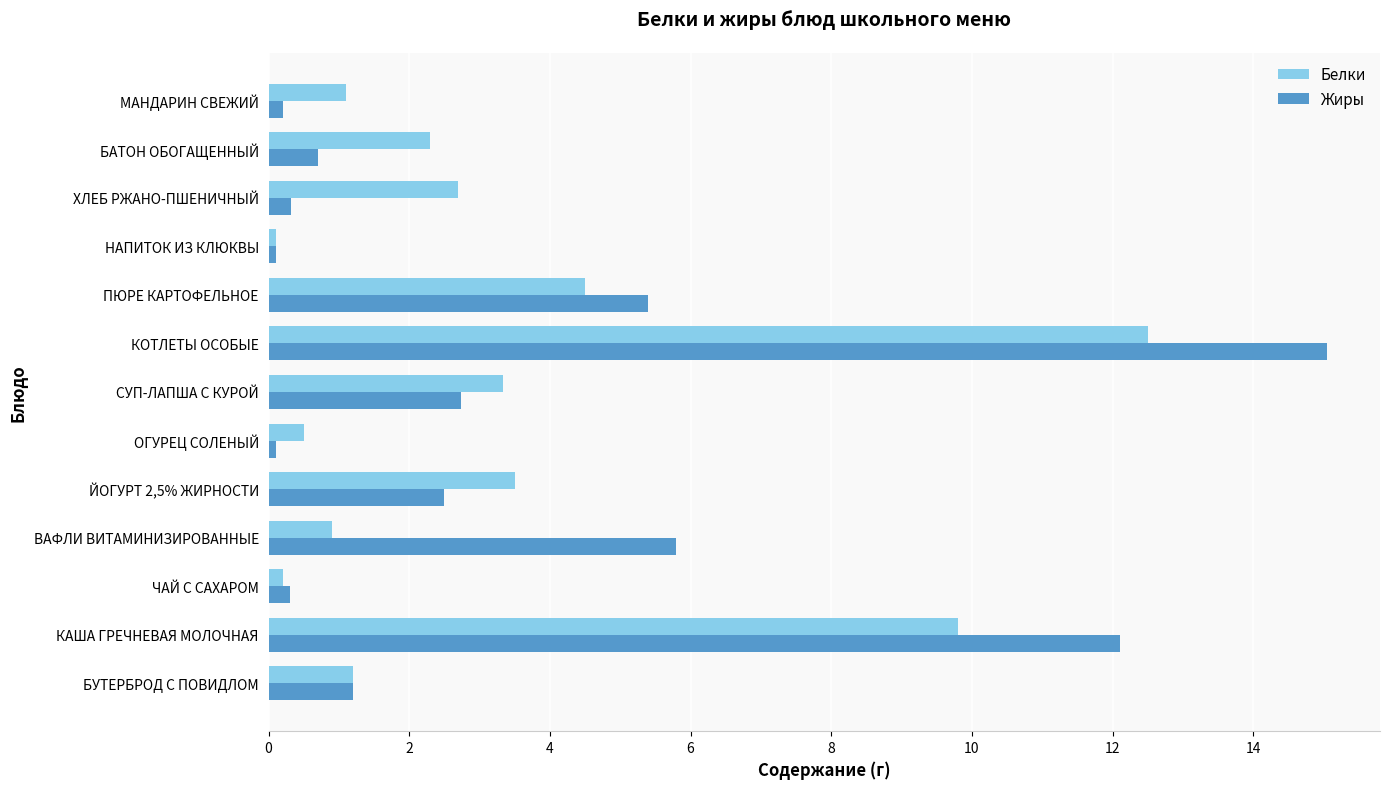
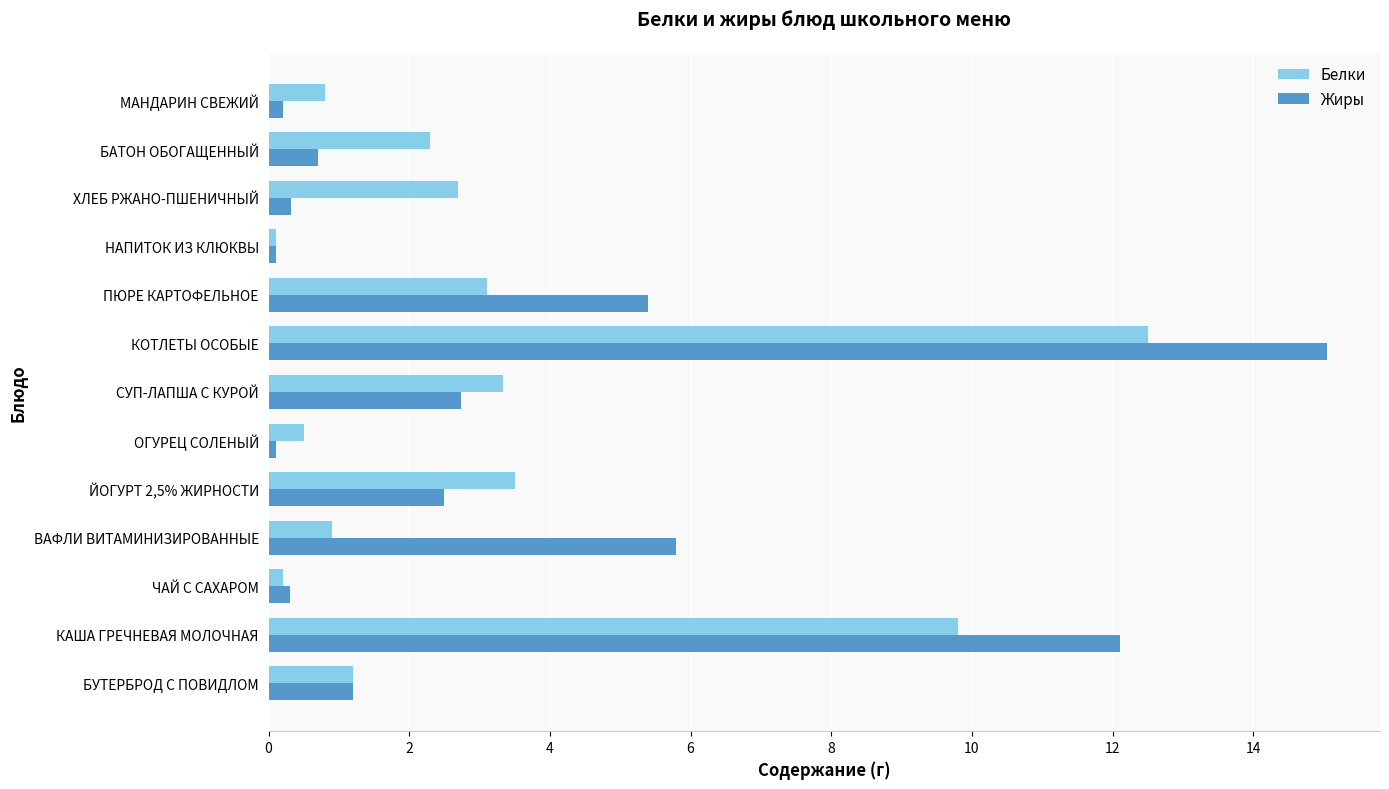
  {
    "Белки": {
-     "МАНДАРИН СВЕЖИЙ": 1.1,
+     "МАНДАРИН СВЕЖИЙ": 0.8,
      "БАТОН ОБОГАЩЕННЫЙ": 2.3,
      "ХЛЕБ РЖАНО-ПШЕНИЧНЫЙ": 2.7,
      "НАПИТОК ИЗ КЛЮКВЫ": 0.1,
-     "ПЮРЕ КАРТОФЕЛЬНОЕ": 4.5,
+     "ПЮРЕ КАРТОФЕЛЬНОЕ": 3.1,
      "КОТЛЕТЫ ОСОБЫЕ": 12.5,
      "СУП-ЛАПША С КУРОЙ": 3.3,
      "ОГУРЕЦ СОЛЕНЫЙ": 0.5,
      "ЙОГУРТ 2,5% ЖИРНОСТИ": 3.5,
      "ВАФЛИ ВИТАМИНИЗИРОВАННЫЕ": 0.9,
      "ЧАЙ С САХАРОМ": 0.2,
      "КАША ГРЕЧНЕВАЯ МОЛОЧНАЯ": 9.8,
      "БУТЕРБРОД С ПОВИДЛОМ": 1.2
    },
    "Жиры": {
      "МАНДАРИН СВЕЖИЙ": 0.2,
      "БАТОН ОБОГАЩЕННЫЙ": 0.7,
      "ХЛЕБ РЖАНО-ПШЕНИЧНЫЙ": 0.3,
      "НАПИТОК ИЗ КЛЮКВЫ": 0.1,
      "ПЮРЕ КАРТОФЕЛЬНОЕ": 5.4,
      "КОТЛЕТЫ ОСОБЫЕ": 15.1,
      "СУП-ЛАПША С КУРОЙ": 2.7,
      "ОГУРЕЦ СОЛЕНЫЙ": 0.1,
      "ЙОГУРТ 2,5% ЖИРНОСТИ": 2.5,
      "ВАФЛИ ВИТАМИНИЗИРОВАННЫЕ": 5.8,
      "ЧАЙ С САХАРОМ": 0.3,
      "КАША ГРЕЧНЕВАЯ МОЛОЧНАЯ": 12.1,
      "БУТЕРБРОД С ПОВИДЛОМ": 1.2
    }
  }
